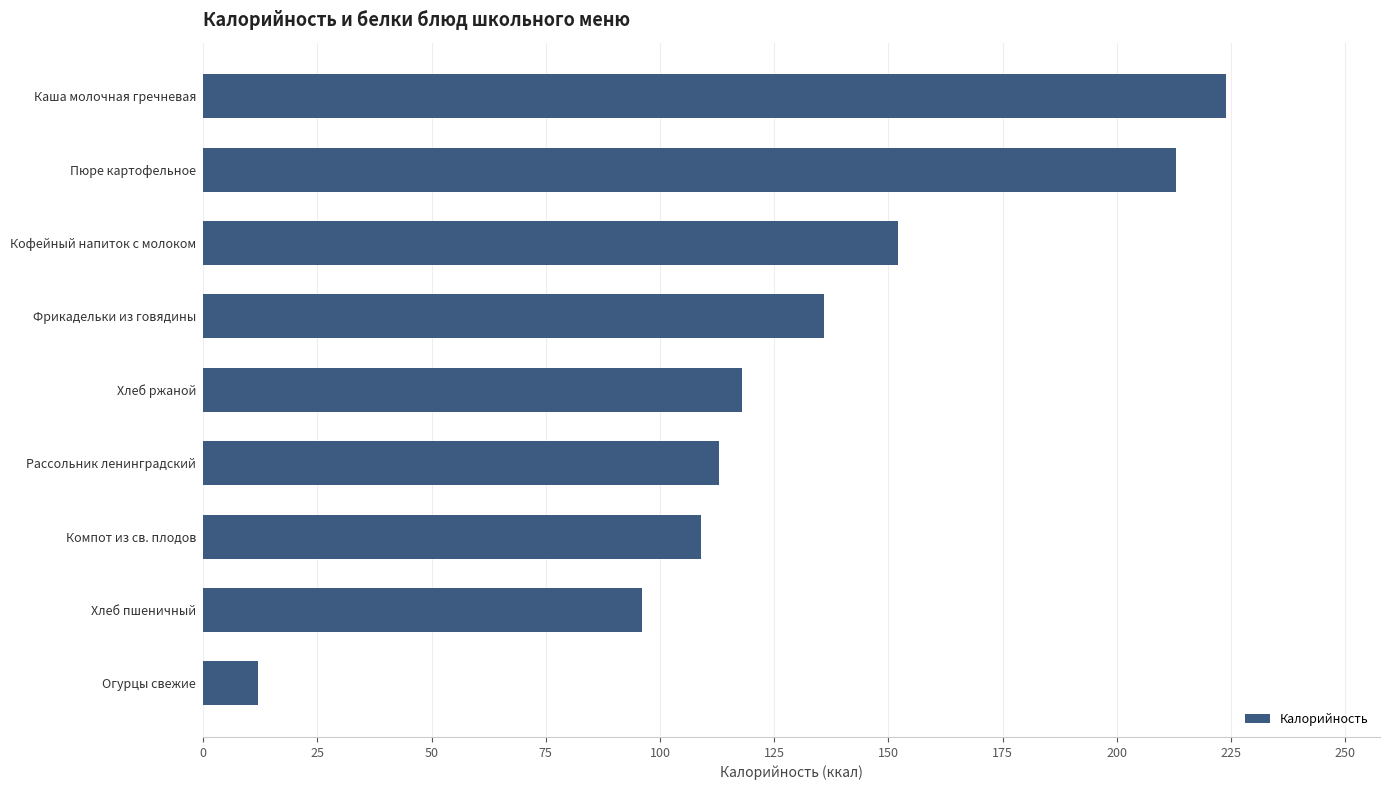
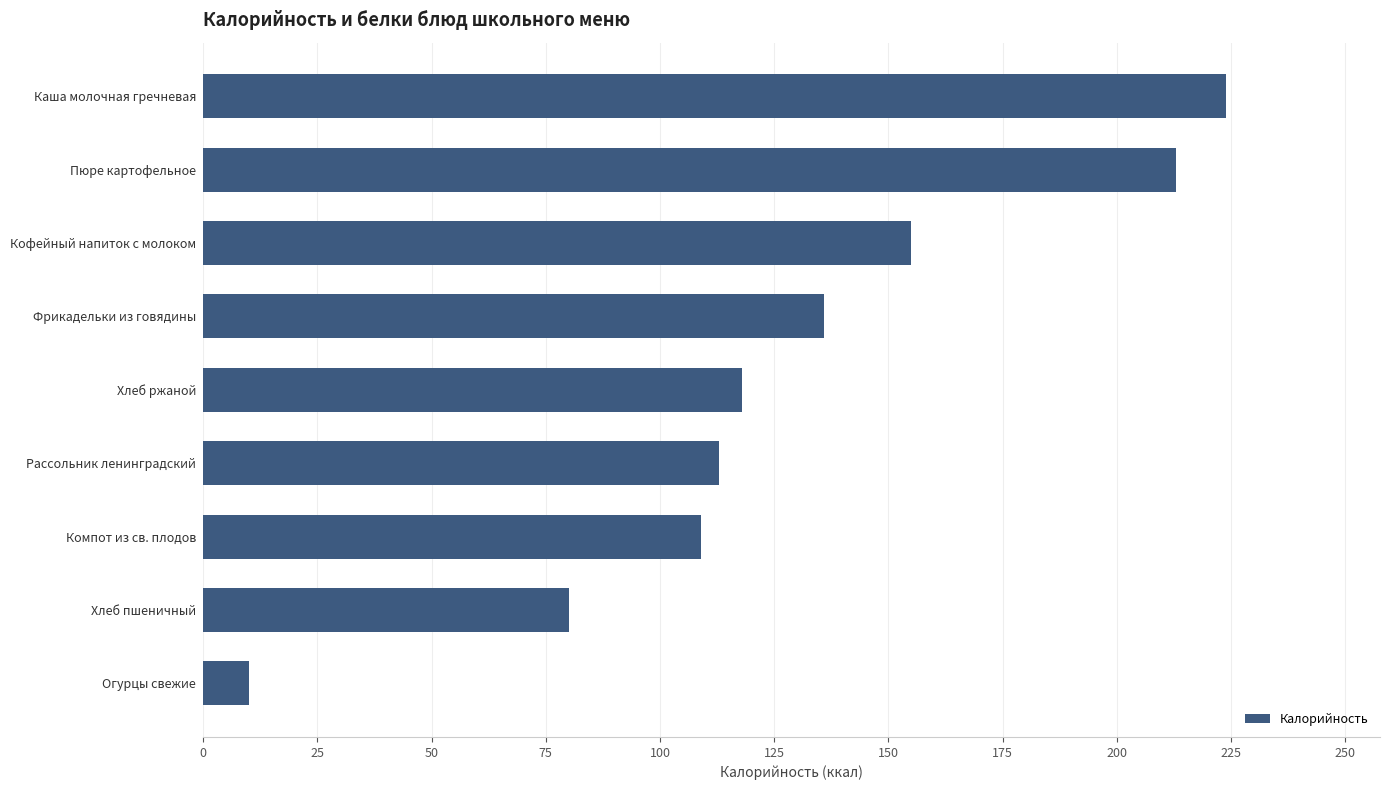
  {
    "Каша молочная гречневая": 224,
    "Пюре картофельное": 213,
-   "Кофейный напиток с молоком": 152,
+   "Кофейный напиток с молоком": 155,
    "Фрикадельки из говядины": 136,
    "Хлеб ржаной": 118,
    "Рассольник ленинградский": 113,
    "Компот из св. плодов": 109,
-   "Хлеб пшеничный": 96,
-   "Огурцы свежие": 12
+   "Хлеб пшеничный": 80,
+   "Огурцы свежие": 10
  }
